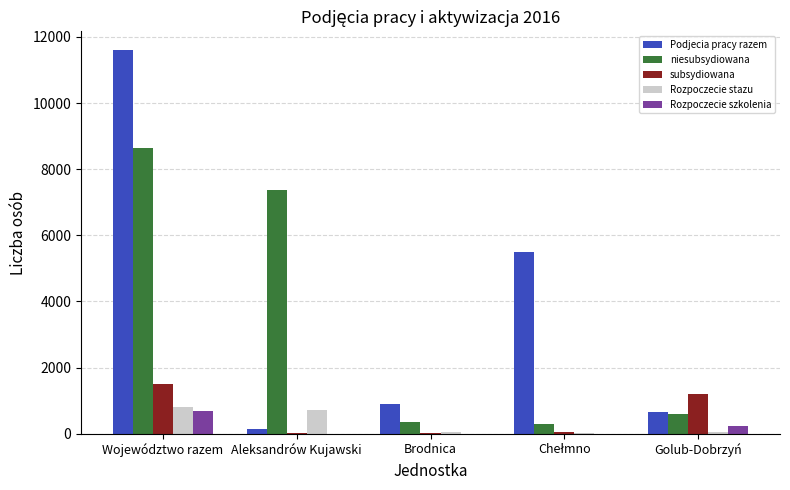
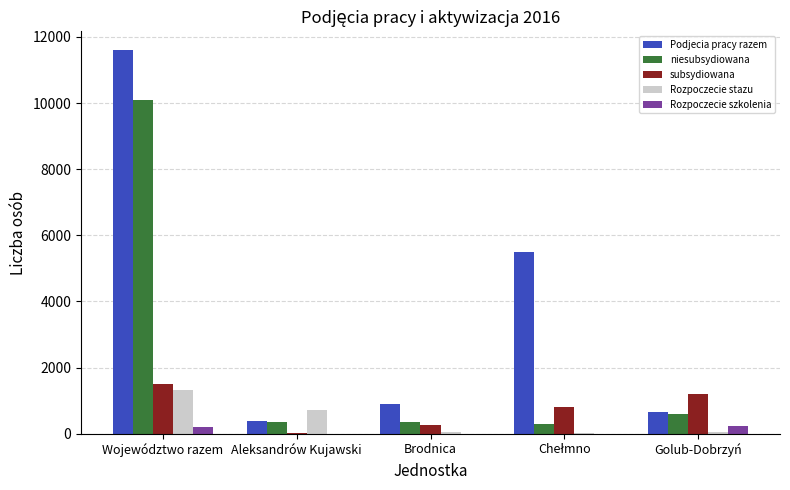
  {
    "Podjecia pracy razem": {
      "Województwo razem": 11600,
-     "Aleksandrów Kujawski": 100,
+     "Aleksandrów Kujawski": 400,
      "Brodnica": 900,
      "Chełmno": 5500,
      "Golub-Dobrzyń": 600
    },
    "niesubsydiowana": {
-     "Województwo razem": 8600,
-     "Aleksandrów Kujawski": 7400,
+     "Województwo razem": 10100,
+     "Aleksandrów Kujawski": 400,
      "Brodnica": 400,
      "Chełmno": 300,
      "Golub-Dobrzyń": 600
    },
    "subsydiowana": {
      "Województwo razem": 1500,
-     "Brodnica": 0,
-     "Chełmno": 100,
+     "Brodnica": 300,
+     "Chełmno": 800,
      "Golub-Dobrzyń": 1200
    },
    "Rozpoczecie stazu": {
-     "Województwo razem": 800,
+     "Województwo razem": 1300,
      "Aleksandrów Kujawski": 700
    },
    "Rozpoczecie szkolenia": {
-     "Województwo razem": 700,
+     "Województwo razem": 200,
      "Chełmno": 0,
      "Golub-Dobrzyń": 200
    }
  }
